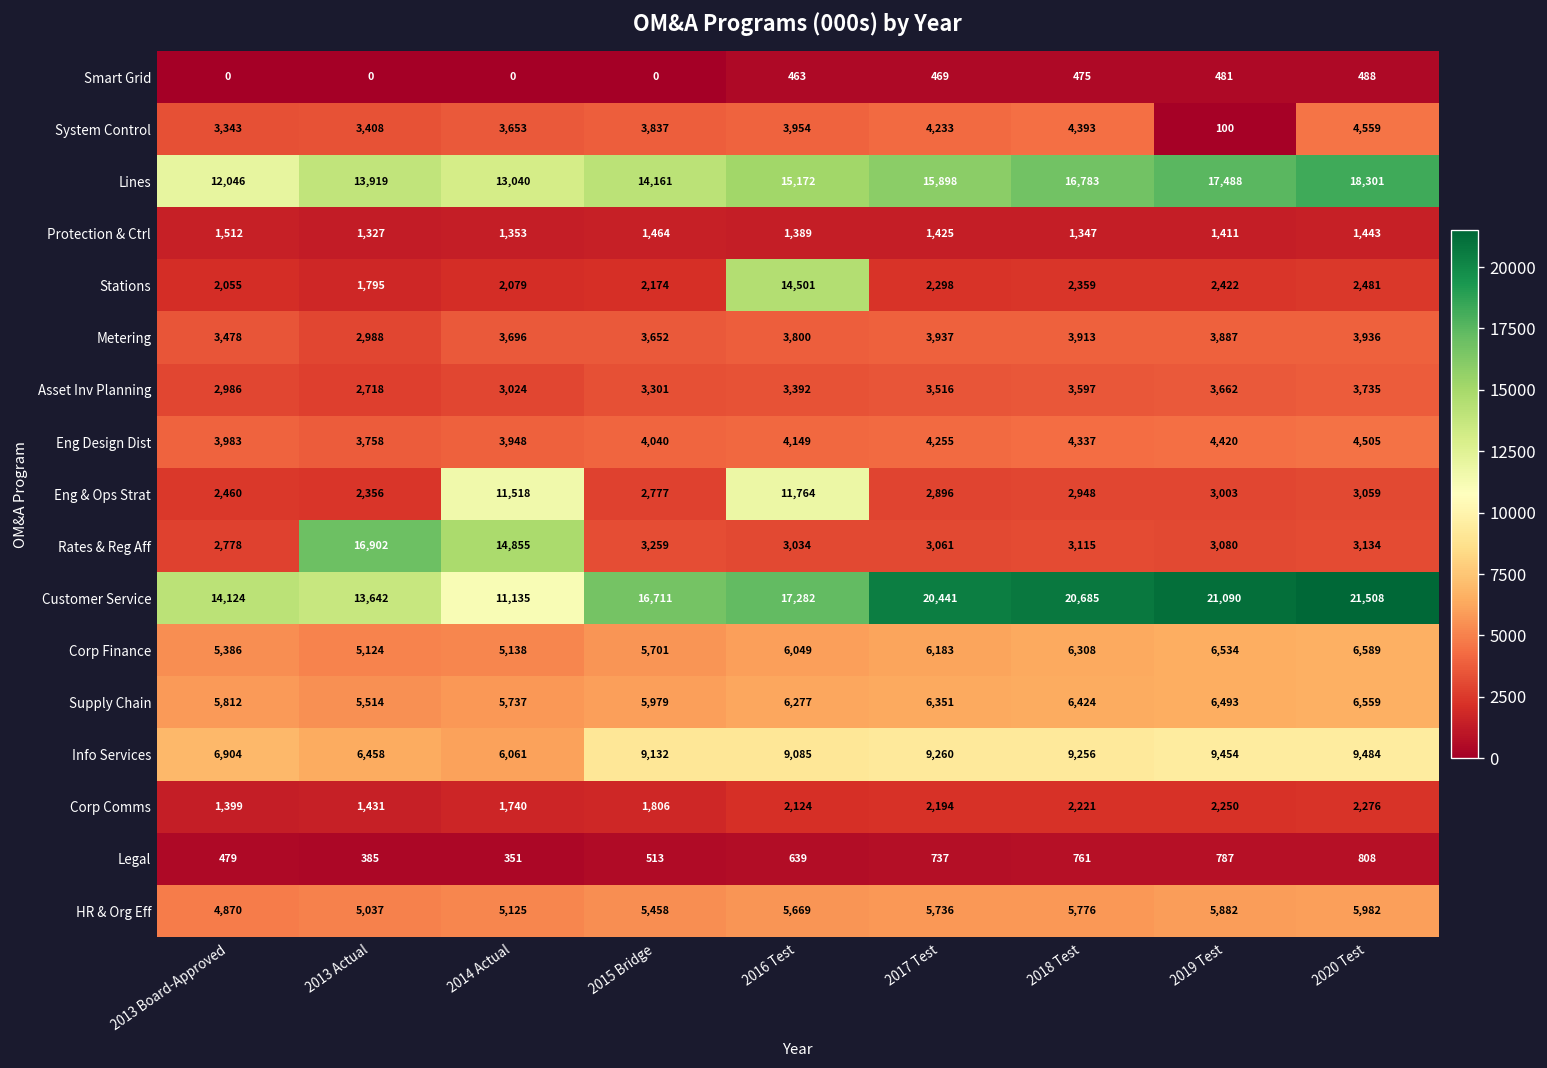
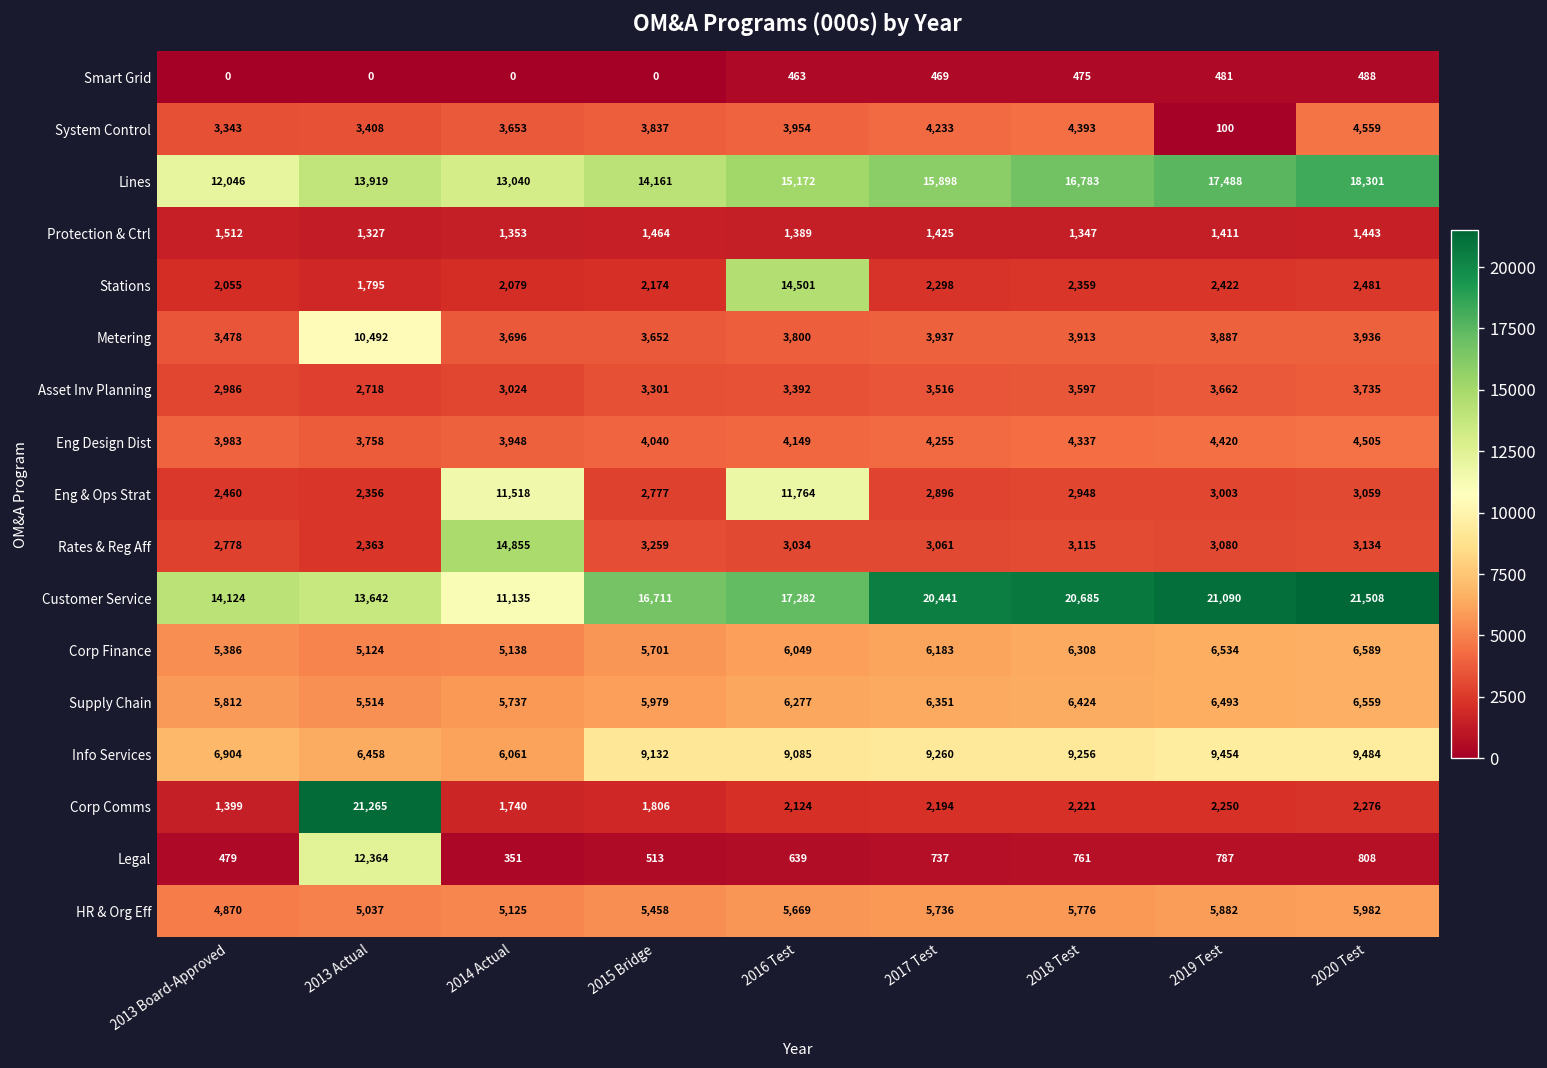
  {
    "Smart Grid": {
      "2013 Board-Approved": "0",
      "2013 Actual": "0",
      "2014 Actual": "0",
      "2015 Bridge": "0",
      "2016 Test": "463",
      "2017 Test": "469",
      "2018 Test": "475",
      "2019 Test": "481",
      "2020 Test": "488"
    },
    "System Control": {
      "2013 Board-Approved": "3,343",
      "2013 Actual": "3,408",
      "2014 Actual": "3,653",
      "2015 Bridge": "3,837",
      "2016 Test": "3,954",
      "2017 Test": "4,233",
      "2018 Test": "4,393",
      "2019 Test": "100",
      "2020 Test": "4,559"
    },
    "Lines": {
      "2013 Board-Approved": "12,046",
      "2013 Actual": "13,919",
      "2014 Actual": "13,040",
      "2015 Bridge": "14,161",
      "2016 Test": "15,172",
      "2017 Test": "15,898",
      "2018 Test": "16,783",
      "2019 Test": "17,488",
      "2020 Test": "18,301"
    },
    "Protection & Ctrl": {
      "2013 Board-Approved": "1,512",
      "2013 Actual": "1,327",
      "2014 Actual": "1,353",
      "2015 Bridge": "1,464",
      "2016 Test": "1,389",
      "2017 Test": "1,425",
      "2018 Test": "1,347",
      "2019 Test": "1,411",
      "2020 Test": "1,443"
    },
    "Stations": {
      "2013 Board-Approved": "2,055",
      "2013 Actual": "1,795",
      "2014 Actual": "2,079",
      "2015 Bridge": "2,174",
      "2016 Test": "14,501",
      "2017 Test": "2,298",
      "2018 Test": "2,359",
      "2019 Test": "2,422",
      "2020 Test": "2,481"
    },
    "Metering": {
      "2013 Board-Approved": "3,478",
-     "2013 Actual": "2,988",
+     "2013 Actual": "10,492",
      "2014 Actual": "3,696",
      "2015 Bridge": "3,652",
      "2016 Test": "3,800",
      "2017 Test": "3,937",
      "2018 Test": "3,913",
      "2019 Test": "3,887",
      "2020 Test": "3,936"
    },
    "Asset Inv Planning": {
      "2013 Board-Approved": "2,986",
      "2013 Actual": "2,718",
      "2014 Actual": "3,024",
      "2015 Bridge": "3,301",
      "2016 Test": "3,392",
      "2017 Test": "3,516",
      "2018 Test": "3,597",
      "2019 Test": "3,662",
      "2020 Test": "3,735"
    },
    "Eng Design Dist": {
      "2013 Board-Approved": "3,983",
      "2013 Actual": "3,758",
      "2014 Actual": "3,948",
      "2015 Bridge": "4,040",
      "2016 Test": "4,149",
      "2017 Test": "4,255",
      "2018 Test": "4,337",
      "2019 Test": "4,420",
      "2020 Test": "4,505"
    },
    "Eng & Ops Strat": {
      "2013 Board-Approved": "2,460",
      "2013 Actual": "2,356",
      "2014 Actual": "11,518",
      "2015 Bridge": "2,777",
      "2016 Test": "11,764",
      "2017 Test": "2,896",
      "2018 Test": "2,948",
      "2019 Test": "3,003",
      "2020 Test": "3,059"
    },
    "Rates & Reg Aff": {
      "2013 Board-Approved": "2,778",
-     "2013 Actual": "16,902",
+     "2013 Actual": "2,363",
      "2014 Actual": "14,855",
      "2015 Bridge": "3,259",
      "2016 Test": "3,034",
      "2017 Test": "3,061",
      "2018 Test": "3,115",
      "2019 Test": "3,080",
      "2020 Test": "3,134"
    },
    "Customer Service": {
      "2013 Board-Approved": "14,124",
      "2013 Actual": "13,642",
      "2014 Actual": "11,135",
      "2015 Bridge": "16,711",
      "2016 Test": "17,282",
      "2017 Test": "20,441",
      "2018 Test": "20,685",
      "2019 Test": "21,090",
      "2020 Test": "21,508"
    },
    "Corp Finance": {
      "2013 Board-Approved": "5,386",
      "2013 Actual": "5,124",
      "2014 Actual": "5,138",
      "2015 Bridge": "5,701",
      "2016 Test": "6,049",
      "2017 Test": "6,183",
      "2018 Test": "6,308",
      "2019 Test": "6,534",
      "2020 Test": "6,589"
    },
    "Supply Chain": {
      "2013 Board-Approved": "5,812",
      "2013 Actual": "5,514",
      "2014 Actual": "5,737",
      "2015 Bridge": "5,979",
      "2016 Test": "6,277",
      "2017 Test": "6,351",
      "2018 Test": "6,424",
      "2019 Test": "6,493",
      "2020 Test": "6,559"
    },
    "Info Services": {
      "2013 Board-Approved": "6,904",
      "2013 Actual": "6,458",
      "2014 Actual": "6,061",
      "2015 Bridge": "9,132",
      "2016 Test": "9,085",
      "2017 Test": "9,260",
      "2018 Test": "9,256",
      "2019 Test": "9,454",
      "2020 Test": "9,484"
    },
    "Corp Comms": {
      "2013 Board-Approved": "1,399",
-     "2013 Actual": "1,431",
+     "2013 Actual": "21,265",
      "2014 Actual": "1,740",
      "2015 Bridge": "1,806",
      "2016 Test": "2,124",
      "2017 Test": "2,194",
      "2018 Test": "2,221",
      "2019 Test": "2,250",
      "2020 Test": "2,276"
    },
    "Legal": {
      "2013 Board-Approved": "479",
-     "2013 Actual": "385",
+     "2013 Actual": "12,364",
      "2014 Actual": "351",
      "2015 Bridge": "513",
      "2016 Test": "639",
      "2017 Test": "737",
      "2018 Test": "761",
      "2019 Test": "787",
      "2020 Test": "808"
    },
    "HR & Org Eff": {
      "2013 Board-Approved": "4,870",
      "2013 Actual": "5,037",
      "2014 Actual": "5,125",
      "2015 Bridge": "5,458",
      "2016 Test": "5,669",
      "2017 Test": "5,736",
      "2018 Test": "5,776",
      "2019 Test": "5,882",
      "2020 Test": "5,982"
    }
  }
